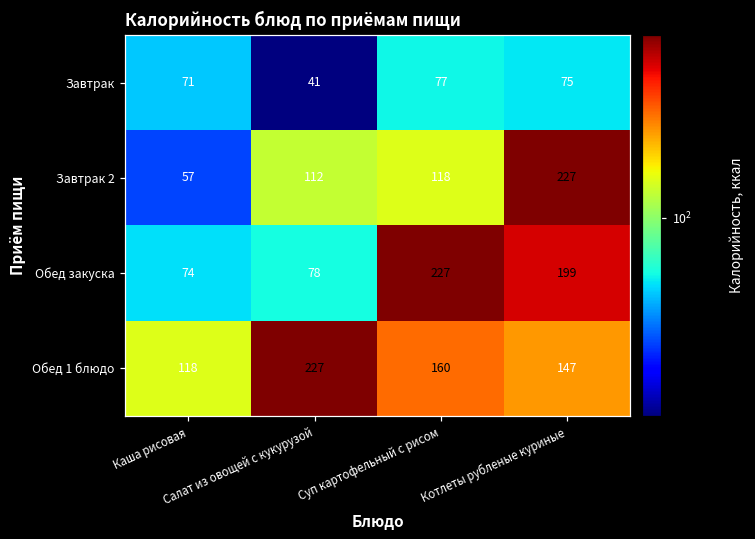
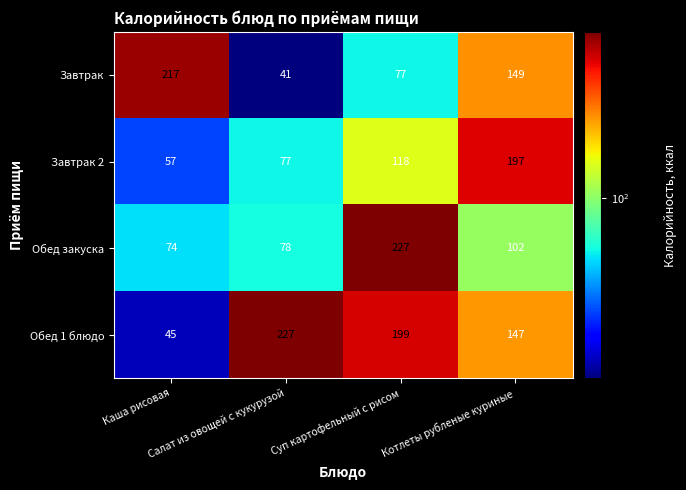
  {
    "Завтрак": {
-     "Каша рисовая": 71,
+     "Каша рисовая": 217,
      "Салат из овощей с кукурузой": 41,
      "Суп картофельный с рисом": 77,
-     "Котлеты рубленые куриные": 75
+     "Котлеты рубленые куриные": 149
    },
    "Завтрак 2": {
      "Каша рисовая": 57,
-     "Салат из овощей с кукурузой": 112,
+     "Салат из овощей с кукурузой": 77,
      "Суп картофельный с рисом": 118,
-     "Котлеты рубленые куриные": 227
+     "Котлеты рубленые куриные": 197
    },
    "Обед закуска": {
      "Каша рисовая": 74,
      "Салат из овощей с кукурузой": 78,
      "Суп картофельный с рисом": 227,
-     "Котлеты рубленые куриные": 199
+     "Котлеты рубленые куриные": 102
    },
    "Обед 1 блюдо": {
-     "Каша рисовая": 118,
+     "Каша рисовая": 45,
      "Салат из овощей с кукурузой": 227,
-     "Суп картофельный с рисом": 160,
+     "Суп картофельный с рисом": 199,
      "Котлеты рубленые куриные": 147
    }
  }
